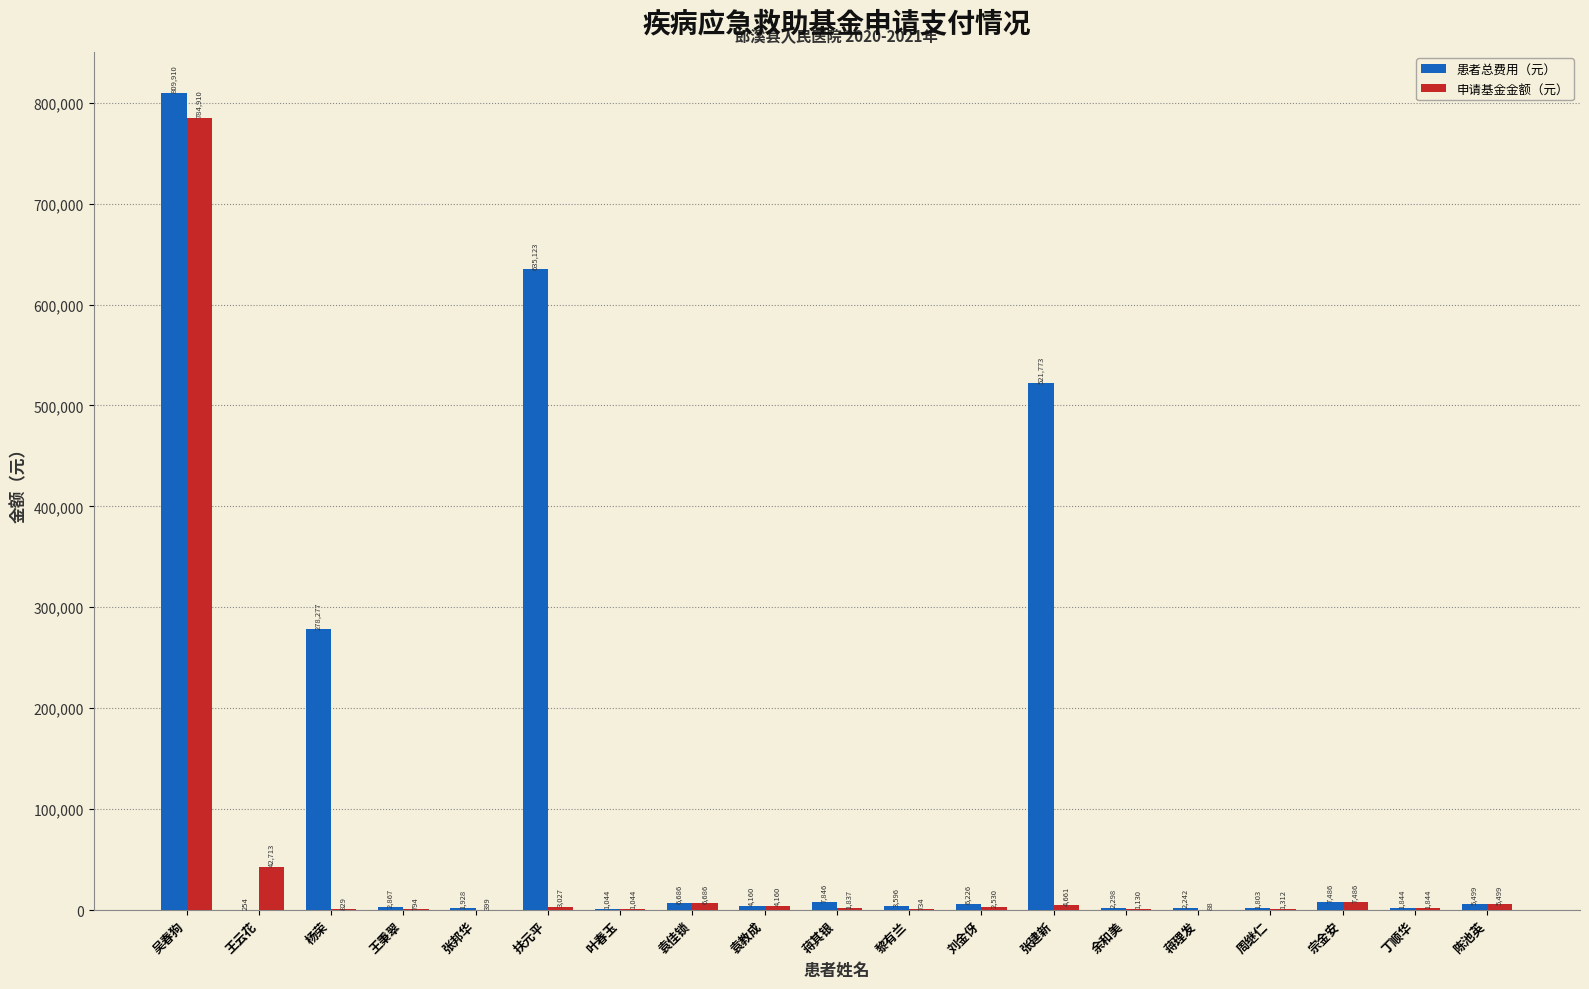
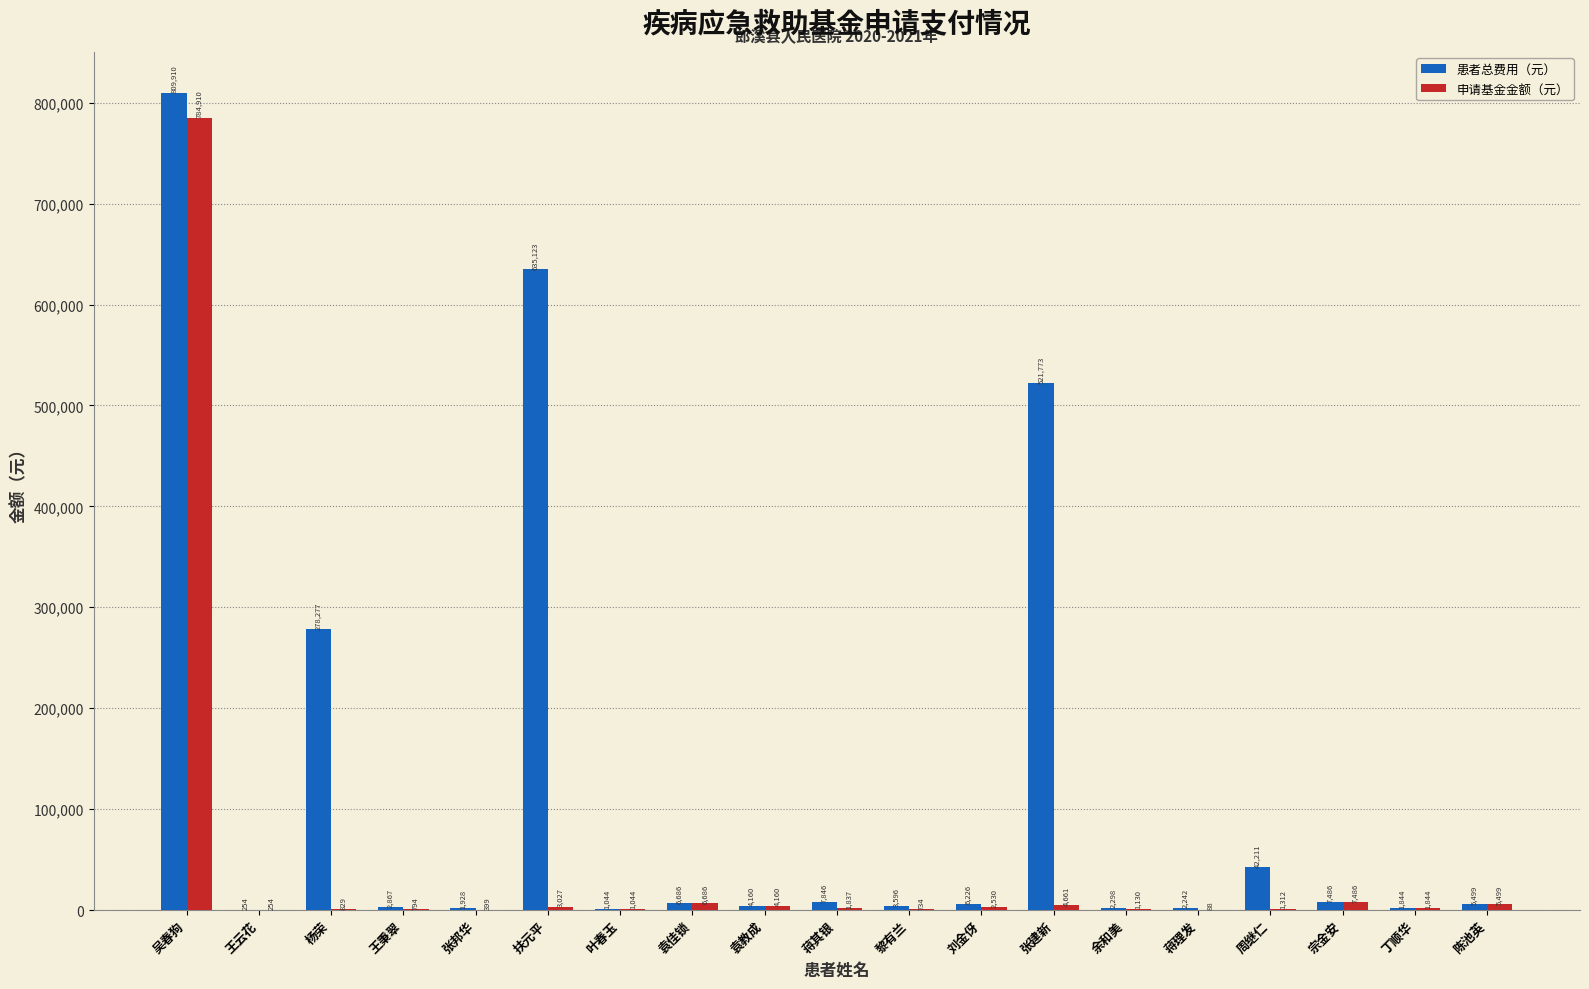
  {
    "患者总费用（元）": {
      "吴春狗": "809,910",
      "王云花": "254",
      "杨荣": "278,277",
      "王秉翠": "2,867",
      "张邦华": "1,928",
      "扶元平": "635,123",
      "叶春玉": "1,044",
      "袁佳锁": "6,686",
      "袁教成": "4,160",
      "蒋其银": "7,846",
      "黎有兰": "3,596",
      "刘金伢": "6,226",
      "张建新": "521,773",
      "余和美": "2,298",
      "蒋理发": "2,242",
-     "周继仁": "1,803",
+     "周继仁": "42,211",
      "宗金安": "7,486",
      "丁顺华": "1,844",
      "陈池英": "5,499"
    },
    "申请基金金额（元）": {
      "吴春狗": "784,910",
-     "王云花": "42,713",
+     "王云花": "254",
      "杨荣": "829",
      "王秉翠": "794",
      "张邦华": "399",
      "扶元平": "3,027",
      "叶春玉": "1,044",
      "袁佳锁": "6,686",
      "袁教成": "4,160",
      "蒋其银": "1,837",
      "黎有兰": "734",
      "刘金伢": "2,530",
      "张建新": "4,661",
      "余和美": "1,130",
      "蒋理发": "88",
      "周继仁": "1,312",
      "宗金安": "7,486",
      "丁顺华": "1,844",
      "陈池英": "5,499"
    }
  }
